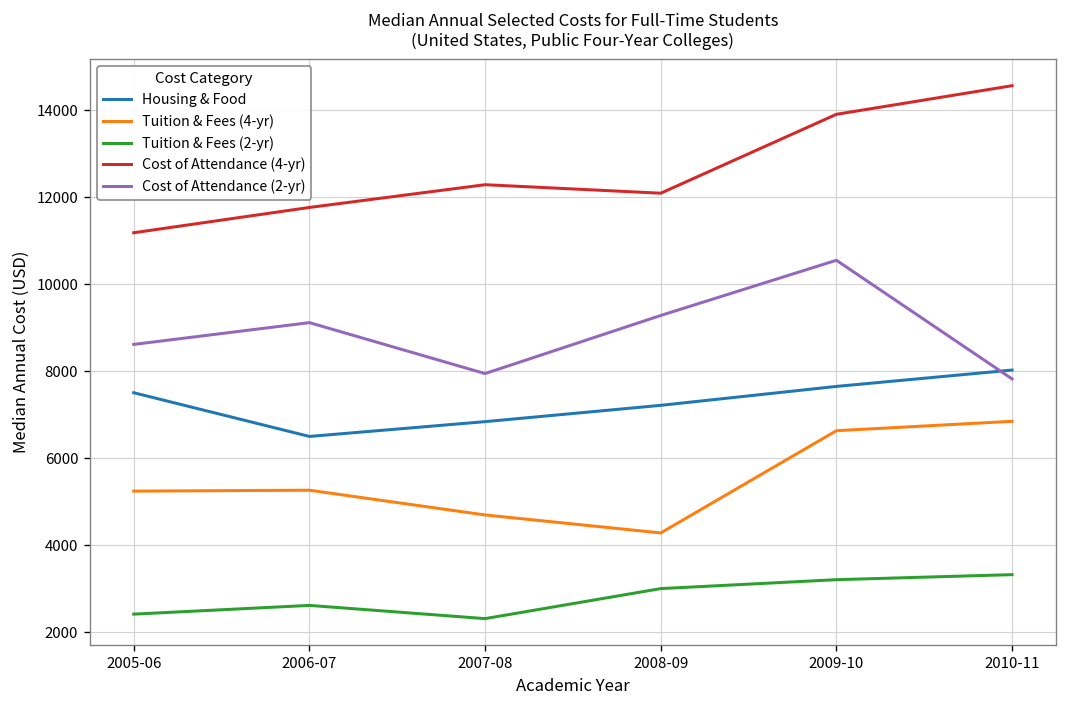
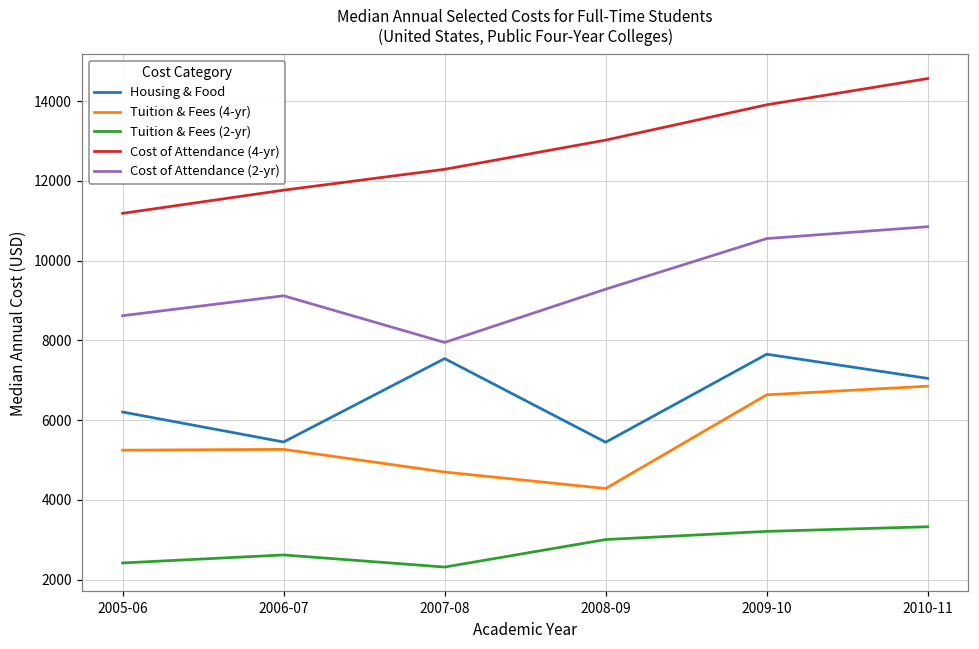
  {
    "Housing & Food": {
-     "2005-06": 7500,
-     "2006-07": 6500,
-     "2007-08": 6800,
-     "2008-09": 7200,
+     "2005-06": 6200,
+     "2006-07": 5400,
+     "2007-08": 7500,
+     "2008-09": 5400,
      "2009-10": 7700,
-     "2010-11": 8000
+     "2010-11": 7000
    },
    "Tuition & Fees (4-yr)": {
      "2005-06": 5200,
      "2006-07": 5300,
      "2007-08": 4700,
      "2008-09": 4300,
      "2009-10": 6600,
      "2010-11": 6800
    },
    "Tuition & Fees (2-yr)": {
      "2005-06": 2400,
      "2006-07": 2600,
      "2007-08": 2300,
      "2008-09": 3000,
      "2009-10": 3200,
      "2010-11": 3300
    },
    "Cost of Attendance (4-yr)": {
      "2005-06": 11200,
      "2007-08": 12300,
-     "2008-09": 12100,
+     "2008-09": 13000,
      "2009-10": 13900,
      "2010-11": 14600
    },
    "Cost of Attendance (2-yr)": {
      "2005-06": 8600,
      "2006-07": 9100,
      "2007-08": 7900,
      "2008-09": 9300,
      "2009-10": 10600,
-     "2010-11": 7800
+     "2010-11": 10800
    }
  }
